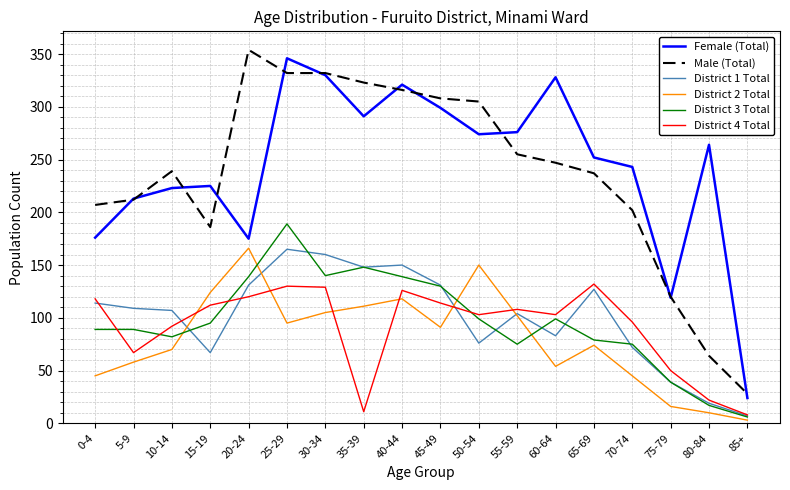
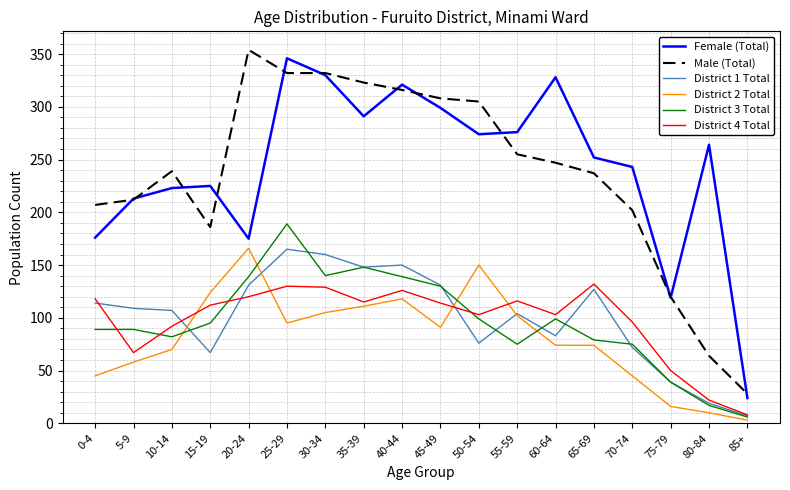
  {
    "Female (Total)": {
      "0-4": 176,
      "10-14": 223,
      "15-19": 225,
      "20-24": 175,
      "25-29": 346,
      "35-39": 291,
      "40-44": 321,
      "45-49": 299,
      "50-54": 274,
      "55-59": 276,
      "60-64": 328,
      "65-69": 252,
      "70-74": 243,
      "80-84": 264,
      "85+": 24
    },
    "Male (Total)": {
      "0-4": 207,
      "10-14": 239,
      "15-19": 186,
      "20-24": 354,
      "25-29": 332,
      "35-39": 323,
      "40-44": 316,
      "45-49": 308,
      "50-54": 305,
      "55-59": 255,
      "60-64": 247,
      "65-69": 237,
      "70-74": 202,
      "80-84": 64,
      "85+": 28
    },
    "District 1 Total": {
      "0-4": 114,
      "5-9": 109,
      "10-14": 107,
      "15-19": 67,
      "20-24": 131,
      "25-29": 165,
      "30-34": 160,
      "40-44": 150,
      "50-54": 76,
      "60-64": 83,
      "65-69": 127,
      "70-74": 72
    },
    "District 2 Total": {
      "0-4": 45,
      "5-9": 58,
      "10-14": 70,
      "15-19": 124,
      "20-24": 166,
      "25-29": 95,
      "30-34": 105,
      "35-39": 111,
      "40-44": 118,
      "45-49": 91,
      "50-54": 150,
-     "60-64": 54,
+     "60-64": 74,
      "65-69": 74,
      "70-74": 45,
      "75-79": 16,
      "80-84": 10,
      "85+": 3
    },
    "District 3 Total": {
      "0-4": 89,
      "5-9": 89,
      "10-14": 82,
      "15-19": 95,
      "20-24": 139,
      "25-29": 189,
      "30-34": 140,
      "40-44": 139,
      "50-54": 99,
      "55-59": 75,
      "60-64": 99,
      "65-69": 79,
      "70-74": 75
    },
    "District 4 Total": {
      "0-4": 118,
      "5-9": 67,
      "10-14": 92,
      "15-19": 112,
      "20-24": 120,
      "25-29": 130,
      "30-34": 129,
-     "35-39": 11,
+     "35-39": 115,
      "40-44": 126,
      "45-49": 114,
      "50-54": 103,
-     "55-59": 108,
+     "55-59": 116,
      "60-64": 103,
      "65-69": 132,
      "70-74": 96,
      "75-79": 50,
      "80-84": 22
    }
  }
